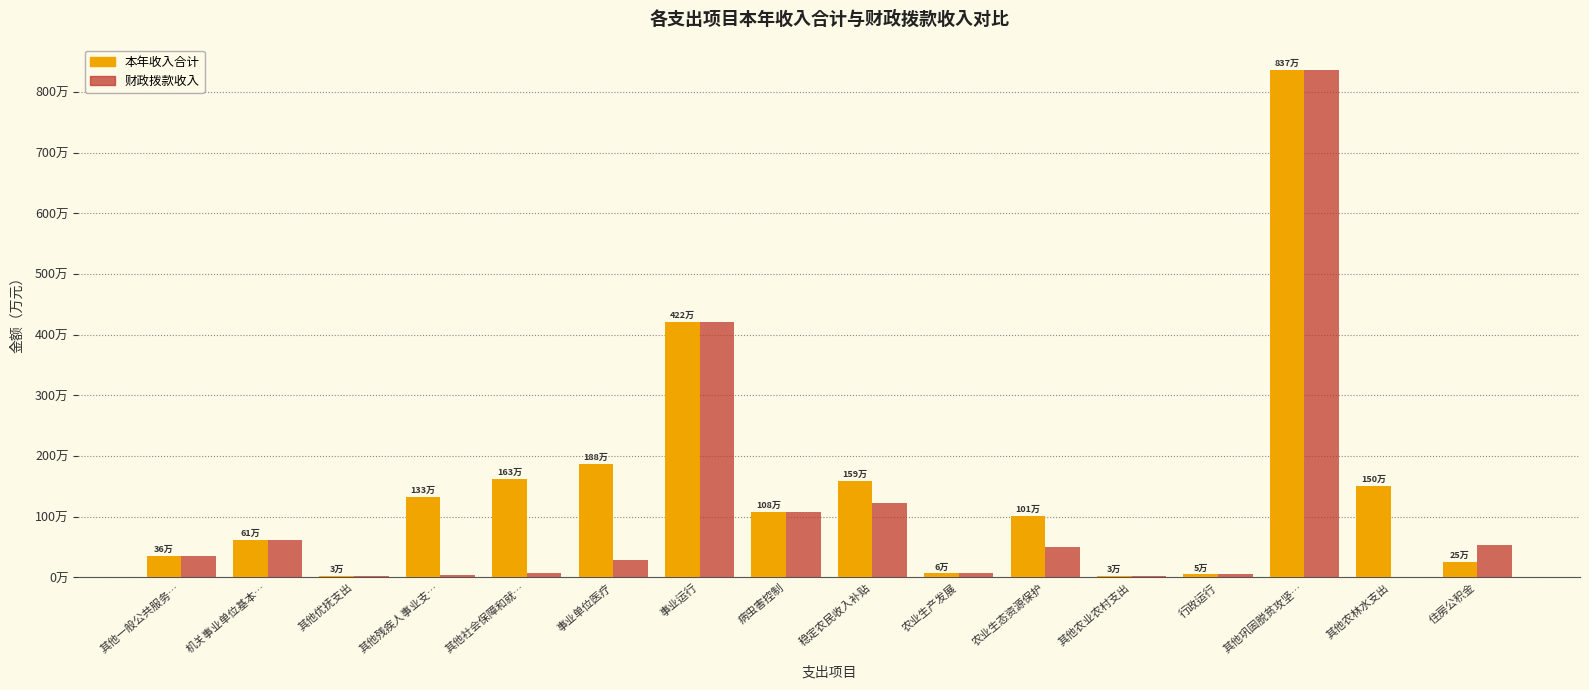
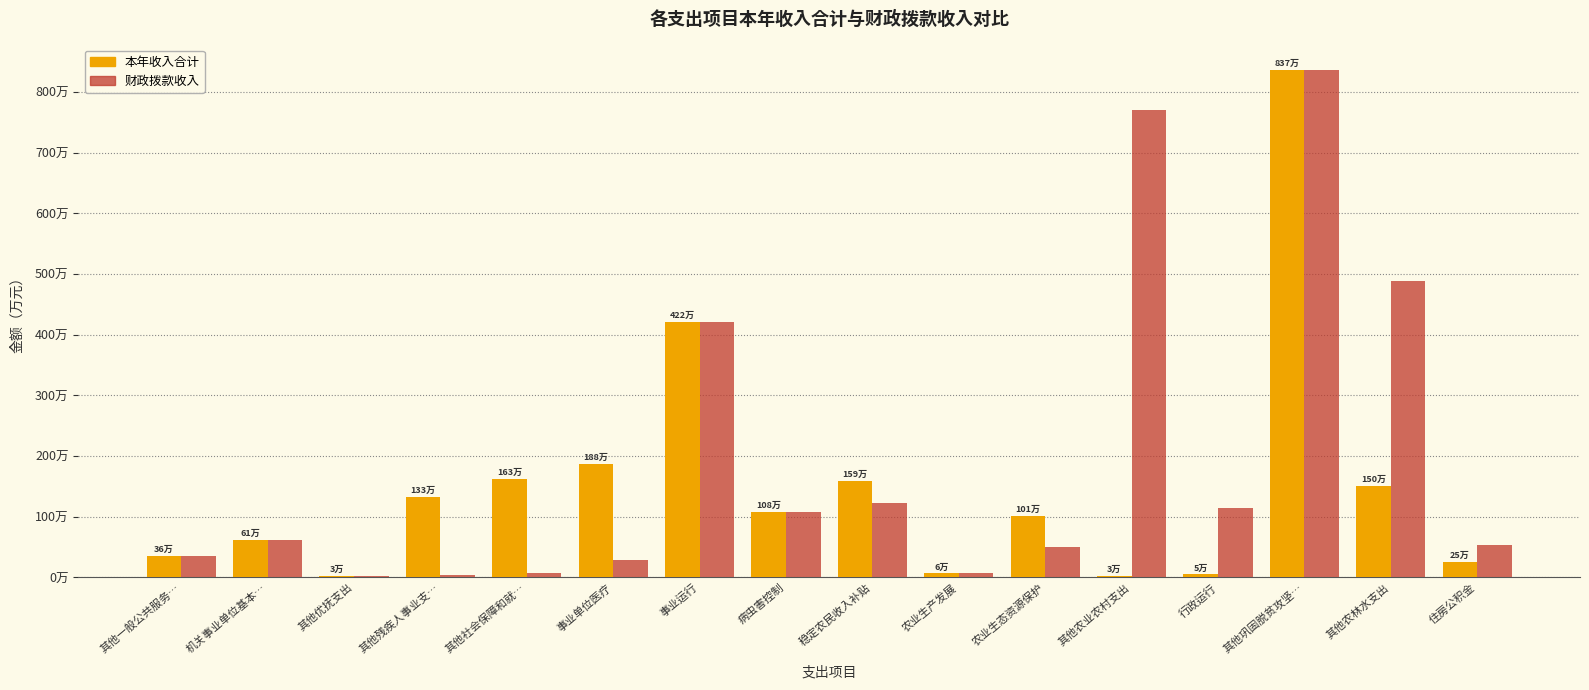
  {
    "财政拨款收入": {
      "其他一般公共服务…": "40万",
      "机关事业单位基本…": "60万",
      "其他残疾人事业支…": "0万",
      "其他社会保障和就…": "10万",
      "事业单位医疗": "30万",
      "事业运行": "420万",
      "病虫害控制": "110万",
      "稳定农民收入补贴": "120万",
      "农业生产发展": "10万",
      "农业生态资源保护": "50万",
-     "其他农业农村支出": "0万",
-     "行政运行": "10万",
+     "其他农业农村支出": "770万",
+     "行政运行": "110万",
      "其他巩固脱贫攻坚…": "840万",
-     "其他农林水支出": "0万",
+     "其他农林水支出": "490万",
      "住房公积金": "50万"
    }
  }
